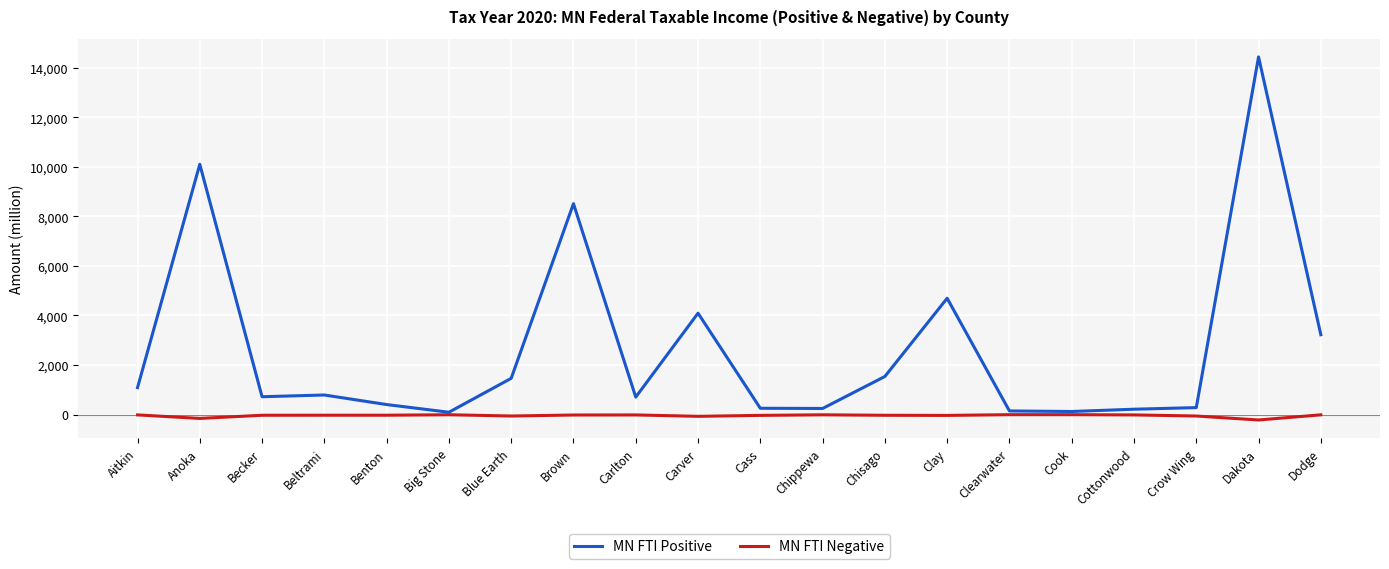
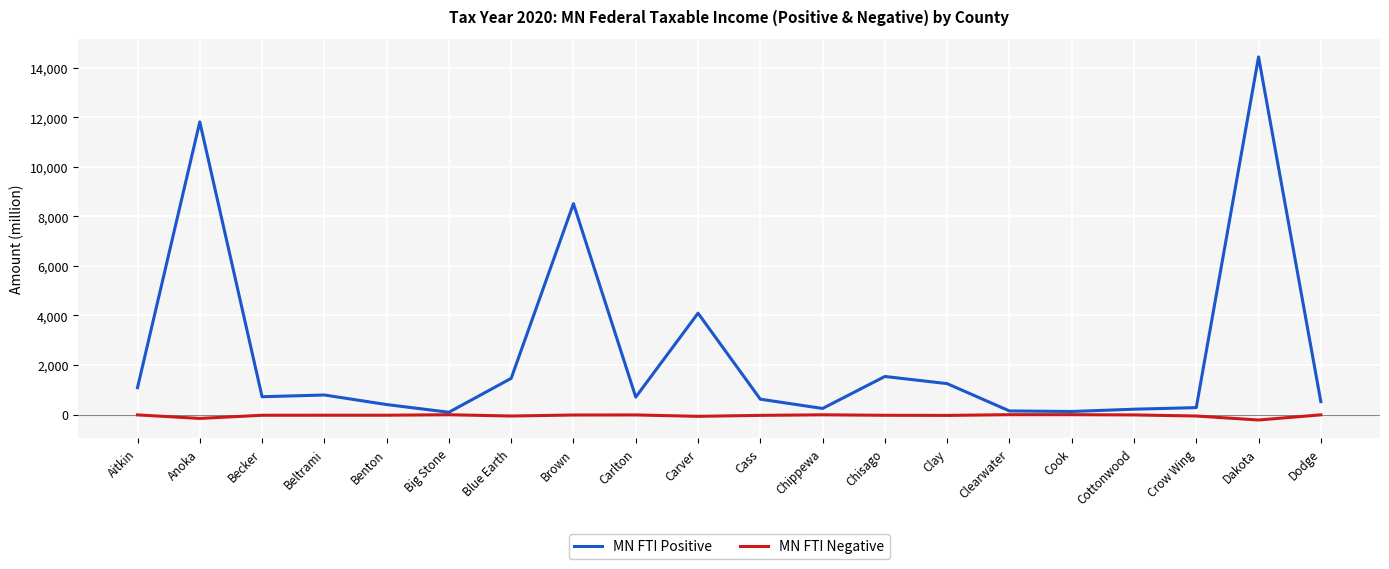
  {
    "MN FTI Positive": {
      "Aitkin": "1,100",
-     "Anoka": "10,100",
+     "Anoka": "11,800",
      "Becker": "700",
      "Beltrami": "800",
      "Benton": "400",
      "Blue Earth": "1,500",
      "Brown": "8,500",
      "Carlton": "700",
      "Carver": "4,100",
-     "Cass": "300",
+     "Cass": "600",
      "Chippewa": "200",
      "Chisago": "1,500",
-     "Clay": "4,700",
+     "Clay": "1,200",
      "Clearwater": "100",
      "Cook": "100",
      "Cottonwood": "200",
      "Crow Wing": "300",
      "Dakota": "14,400",
-     "Dodge": "3,200"
+     "Dodge": "500"
    },
    "MN FTI Negative": {
      "Aitkin": "0",
      "Anoka": "-200",
      "Becker": "0",
      "Beltrami": "0",
      "Benton": "0",
      "Blue Earth": "-100",
      "Brown": "0",
      "Carlton": "0",
      "Carver": "-100",
      "Cass": "0",
      "Chippewa": "0",
      "Chisago": "0",
      "Clay": "0",
      "Clearwater": "0",
      "Cook": "0",
      "Cottonwood": "0",
      "Crow Wing": "-100",
      "Dakota": "-200",
      "Dodge": "0"
    }
  }
